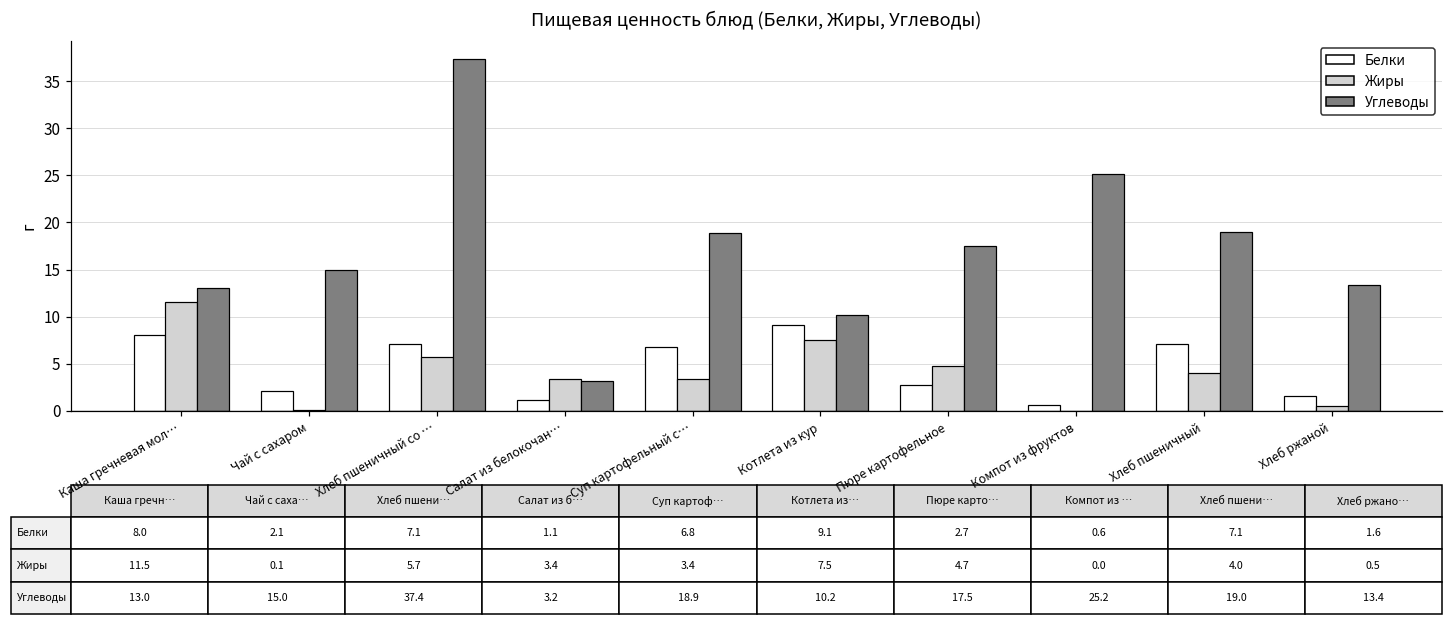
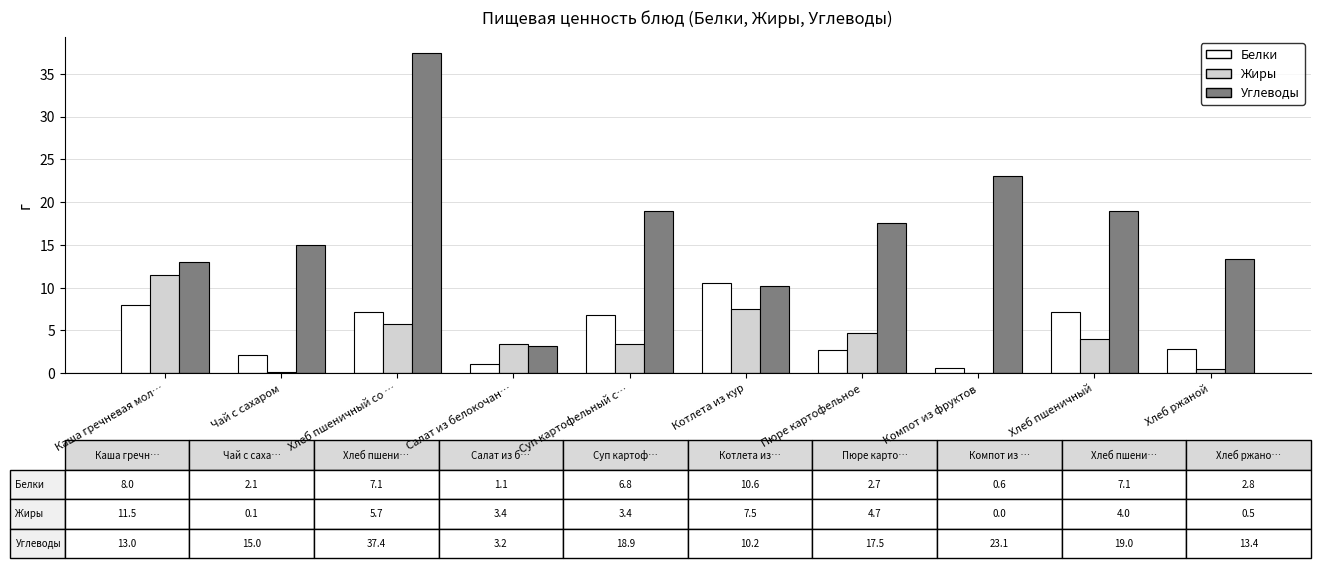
  {
    "Белки": {
-     "Котлета из кур": 9.1,
-     "Хлеб ржаной": 1.6
+     "Котлета из кур": 10.6,
+     "Хлеб ржаной": 2.8
    },
    "Жиры": {
      "Каша гречневая мол…": 12,
      "Хлеб пшеничный со …": 6,
      "Салат из белокочан…": 3,
      "Суп картофельный с…": 3,
      "Котлета из кур": 8,
      "Пюре картофельное": 5,
      "Компот из фруктов": 0,
      "Хлеб пшеничный": 4,
      "Хлеб ржаной": 1
    },
    "Углеводы": {
-     "Компот из фруктов": 25.2
+     "Компот из фруктов": 23.1
    }
  }
